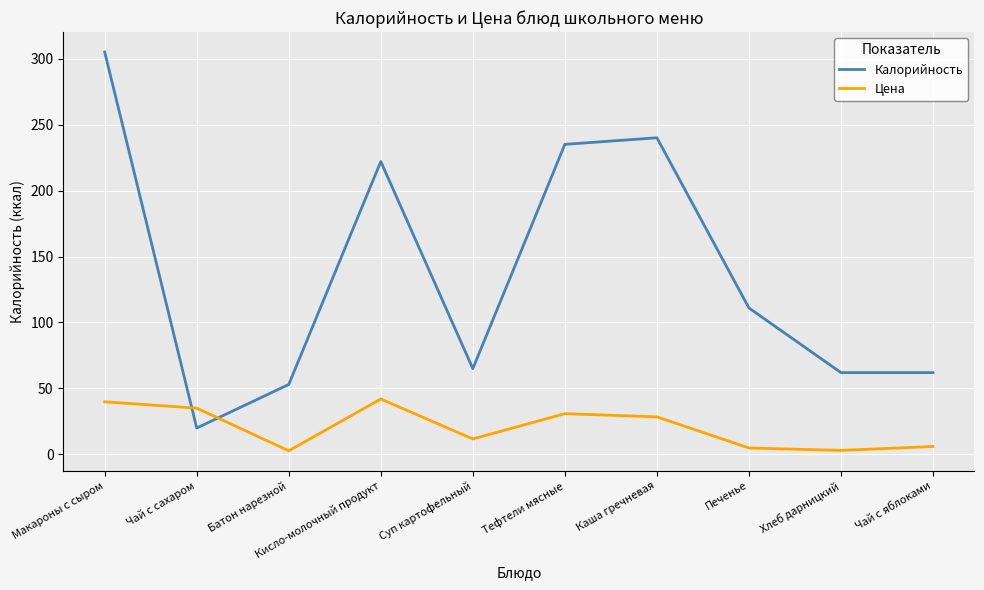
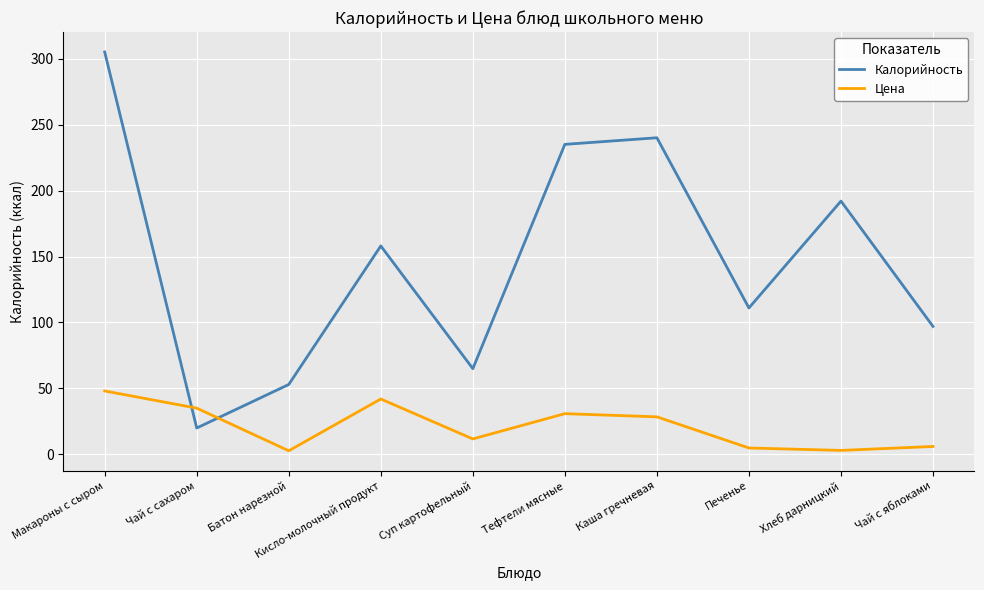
  {
    "Калорийность": {
      "Макароны с сыром": 305,
      "Чай с сахаром": 20,
      "Батон нарезной": 53,
-     "Кисло-молочный продукт": 222,
+     "Кисло-молочный продукт": 158,
      "Суп картофельный": 65,
      "Тефтели мясные": 235,
      "Каша гречневая": 240,
      "Печенье": 111,
-     "Хлеб дарницкий": 62,
-     "Чай с яблоками": 62
+     "Хлеб дарницкий": 192,
+     "Чай с яблоками": 97
    },
    "Цена": {
-     "Макароны с сыром": 40,
+     "Макароны с сыром": 48,
      "Чай с сахаром": 35,
      "Батон нарезной": 3,
      "Кисло-молочный продукт": 42,
      "Суп картофельный": 12,
      "Тефтели мясные": 31,
      "Каша гречневая": 28,
      "Печенье": 5,
      "Хлеб дарницкий": 3,
      "Чай с яблоками": 6
    }
  }
